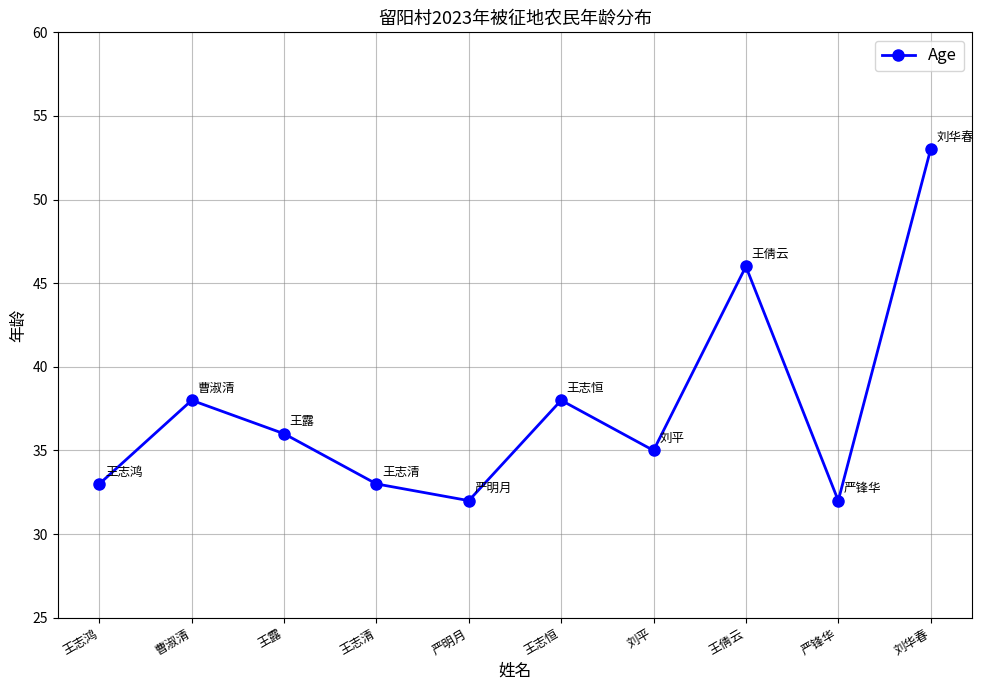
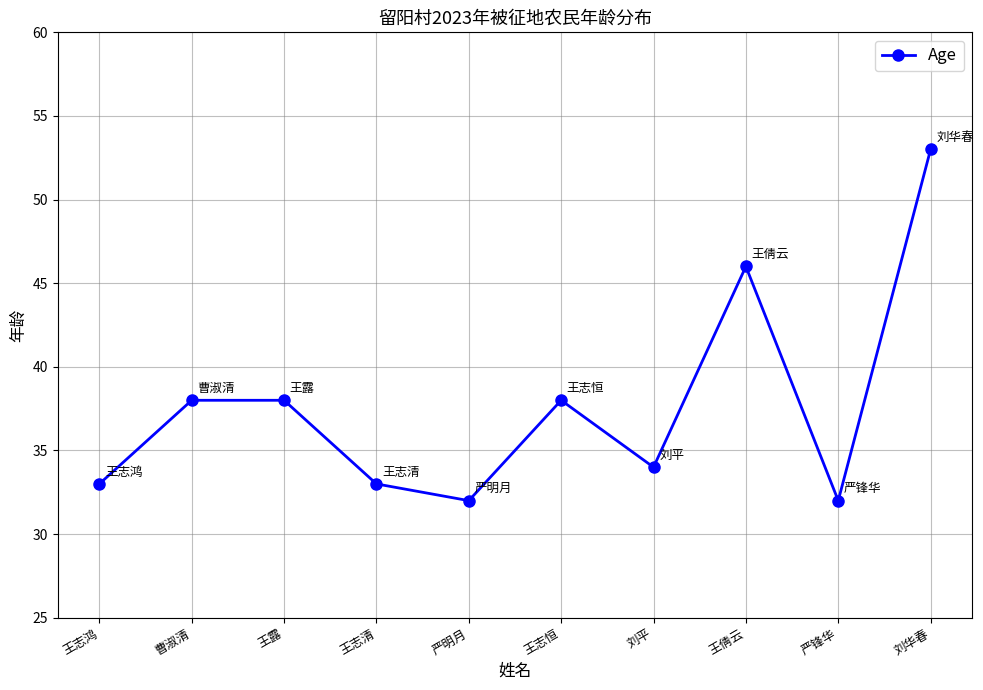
  {
    "王志鸿": 33,
    "曹淑清": 38,
-   "王露": 36,
+   "王露": 38,
    "王志清": 33,
    "严明月": 32,
    "王志恒": 38,
-   "刘平": 35,
+   "刘平": 34,
    "王倩云": 46,
    "严锋华": 32,
    "刘华春": 53
  }
